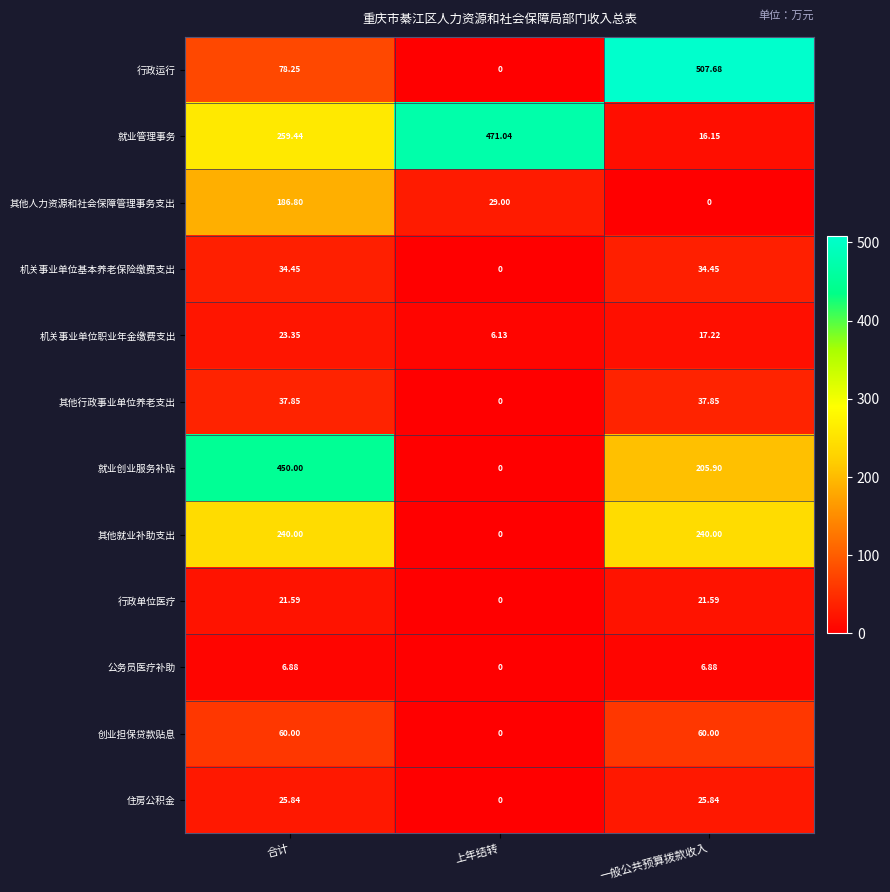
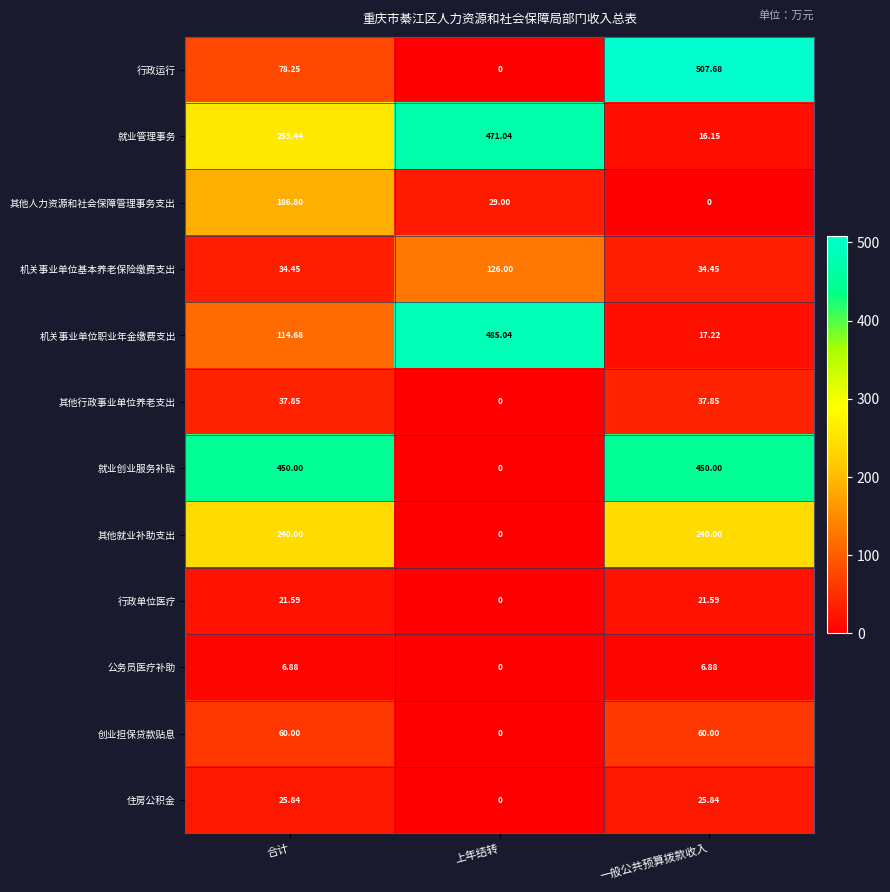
  {
    "行政运行": {
      "合计": 78.25,
      "上年结转": 0,
      "一般公共预算拨款收入": 507.68
    },
    "就业管理事务": {
      "合计": 259.44,
      "上年结转": 471.04,
      "一般公共预算拨款收入": 16.15
    },
    "其他人力资源和社会保障管理事务支出": {
      "合计": 186.80,
      "上年结转": 29.00,
      "一般公共预算拨款收入": 0
    },
    "机关事业单位基本养老保险缴费支出": {
      "合计": 34.45,
-     "上年结转": 0,
+     "上年结转": 126.00,
      "一般公共预算拨款收入": 34.45
    },
    "机关事业单位职业年金缴费支出": {
-     "合计": 23.35,
-     "上年结转": 6.13,
+     "合计": 114.68,
+     "上年结转": 485.04,
      "一般公共预算拨款收入": 17.22
    },
    "其他行政事业单位养老支出": {
      "合计": 37.85,
      "上年结转": 0,
      "一般公共预算拨款收入": 37.85
    },
    "就业创业服务补贴": {
      "合计": 450.00,
      "上年结转": 0,
-     "一般公共预算拨款收入": 205.90
+     "一般公共预算拨款收入": 450.00
    },
    "其他就业补助支出": {
      "合计": 240.00,
      "上年结转": 0,
      "一般公共预算拨款收入": 240.00
    },
    "行政单位医疗": {
      "合计": 21.59,
      "上年结转": 0,
      "一般公共预算拨款收入": 21.59
    },
    "公务员医疗补助": {
      "合计": 6.88,
      "上年结转": 0,
      "一般公共预算拨款收入": 6.88
    },
    "创业担保贷款贴息": {
      "合计": 60.00,
      "上年结转": 0,
      "一般公共预算拨款收入": 60.00
    },
    "住房公积金": {
      "合计": 25.84,
      "上年结转": 0,
      "一般公共预算拨款收入": 25.84
    }
  }
